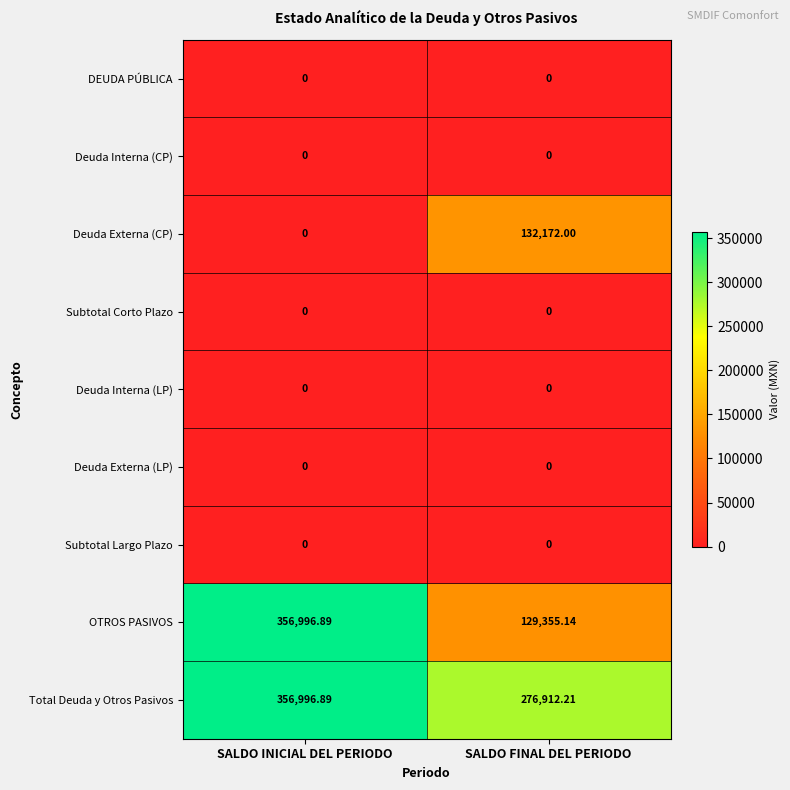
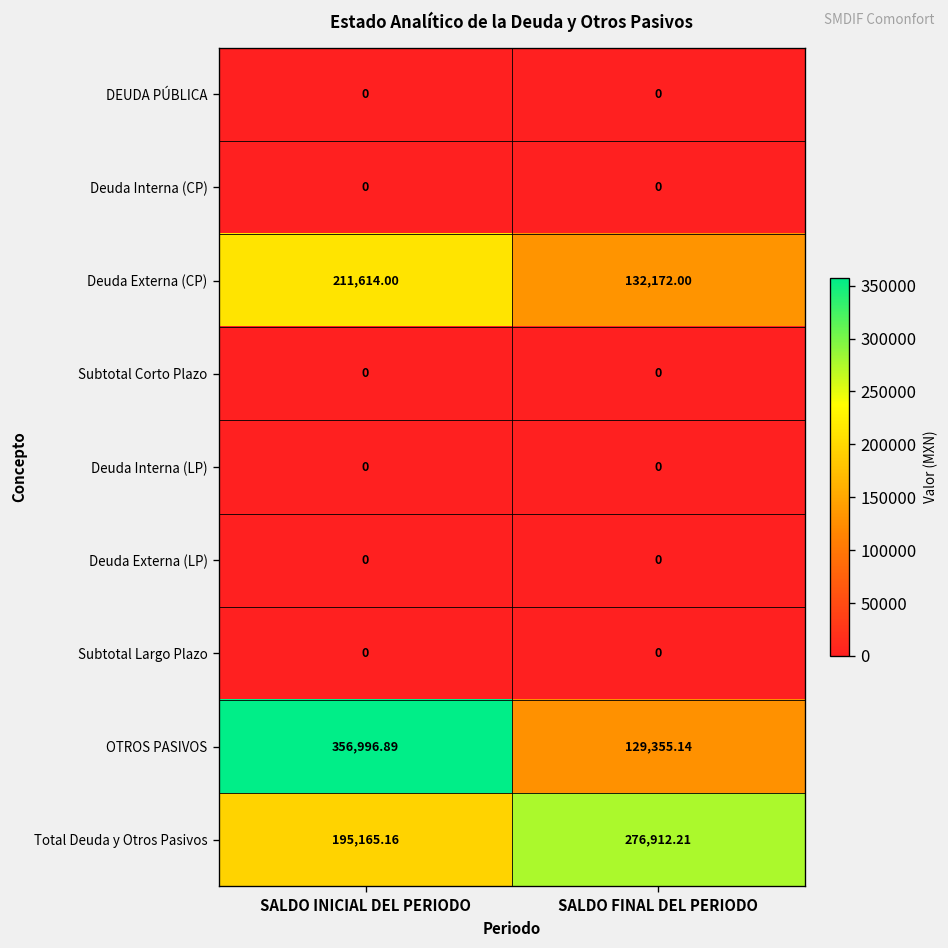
  {
    "DEUDA PÚBLICA": {
      "SALDO INICIAL DEL PERIODO": "0",
      "SALDO FINAL DEL PERIODO": "0"
    },
    "Deuda Interna (CP)": {
      "SALDO INICIAL DEL PERIODO": "0",
      "SALDO FINAL DEL PERIODO": "0"
    },
    "Deuda Externa (CP)": {
-     "SALDO INICIAL DEL PERIODO": "0",
+     "SALDO INICIAL DEL PERIODO": "211,614.00",
      "SALDO FINAL DEL PERIODO": "132,172.00"
    },
    "Subtotal Corto Plazo": {
      "SALDO INICIAL DEL PERIODO": "0",
      "SALDO FINAL DEL PERIODO": "0"
    },
    "Deuda Interna (LP)": {
      "SALDO INICIAL DEL PERIODO": "0",
      "SALDO FINAL DEL PERIODO": "0"
    },
    "Deuda Externa (LP)": {
      "SALDO INICIAL DEL PERIODO": "0",
      "SALDO FINAL DEL PERIODO": "0"
    },
    "Subtotal Largo Plazo": {
      "SALDO INICIAL DEL PERIODO": "0",
      "SALDO FINAL DEL PERIODO": "0"
    },
    "OTROS PASIVOS": {
      "SALDO INICIAL DEL PERIODO": "356,996.89",
      "SALDO FINAL DEL PERIODO": "129,355.14"
    },
    "Total Deuda y Otros Pasivos": {
-     "SALDO INICIAL DEL PERIODO": "356,996.89",
+     "SALDO INICIAL DEL PERIODO": "195,165.16",
      "SALDO FINAL DEL PERIODO": "276,912.21"
    }
  }
